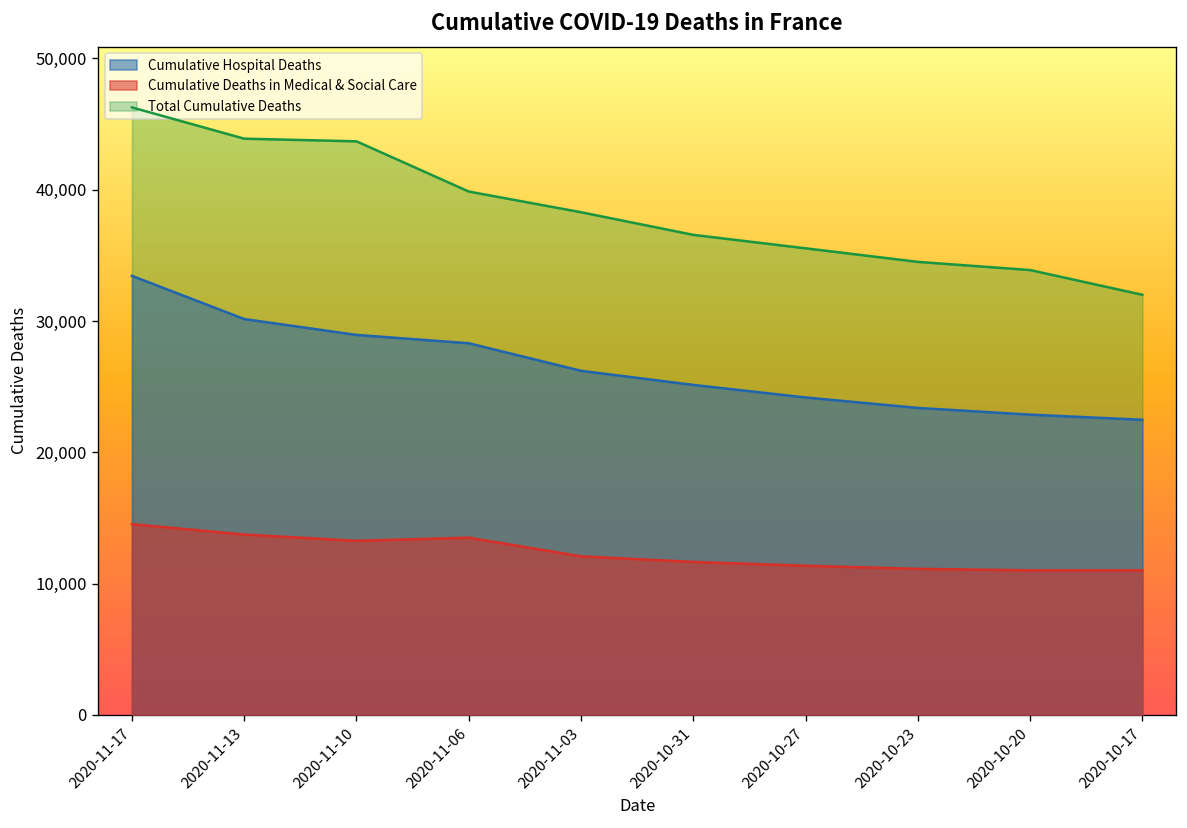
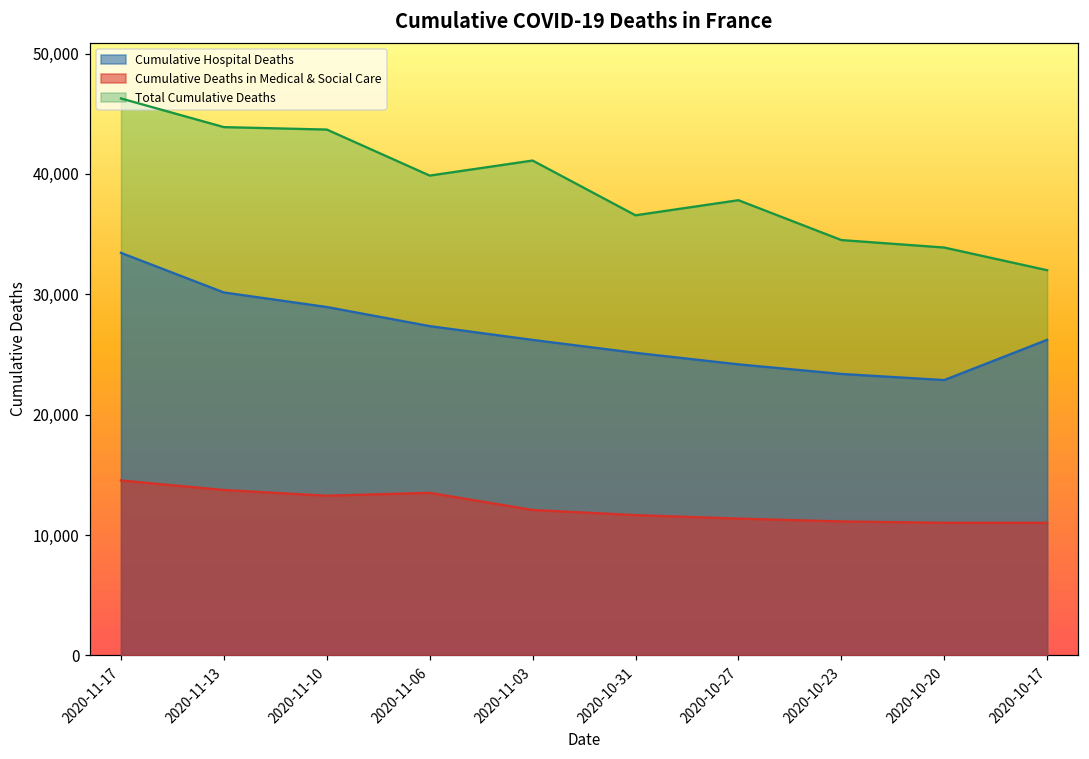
  {
    "Cumulative Hospital Deaths": {
      "2020-11-17": "33,400",
      "2020-11-13": "30,200",
      "2020-11-10": "28,900",
-     "2020-11-06": "28,300",
+     "2020-11-06": "27,400",
      "2020-11-03": "26,200",
      "2020-10-31": "25,100",
      "2020-10-27": "24,200",
      "2020-10-23": "23,400",
      "2020-10-20": "22,900",
-     "2020-10-17": "22,500"
+     "2020-10-17": "26,200"
    },
    "Cumulative Deaths in Medical & Social Care": {
      "2020-11-17": "14,500",
      "2020-11-13": "13,700",
      "2020-11-10": "13,300",
      "2020-11-06": "13,500",
      "2020-11-03": "12,100",
      "2020-10-31": "11,700",
      "2020-10-27": "11,400",
      "2020-10-23": "11,100",
      "2020-10-20": "11,000",
      "2020-10-17": "11,000"
    },
    "Total Cumulative Deaths": {
      "2020-11-13": "43,900",
      "2020-11-10": "43,700",
      "2020-11-06": "39,900",
-     "2020-11-03": "38,300",
+     "2020-11-03": "41,100",
      "2020-10-31": "36,600",
-     "2020-10-27": "35,500",
+     "2020-10-27": "37,800",
      "2020-10-23": "34,500",
      "2020-10-20": "33,900",
      "2020-10-17": "32,000"
    }
  }
